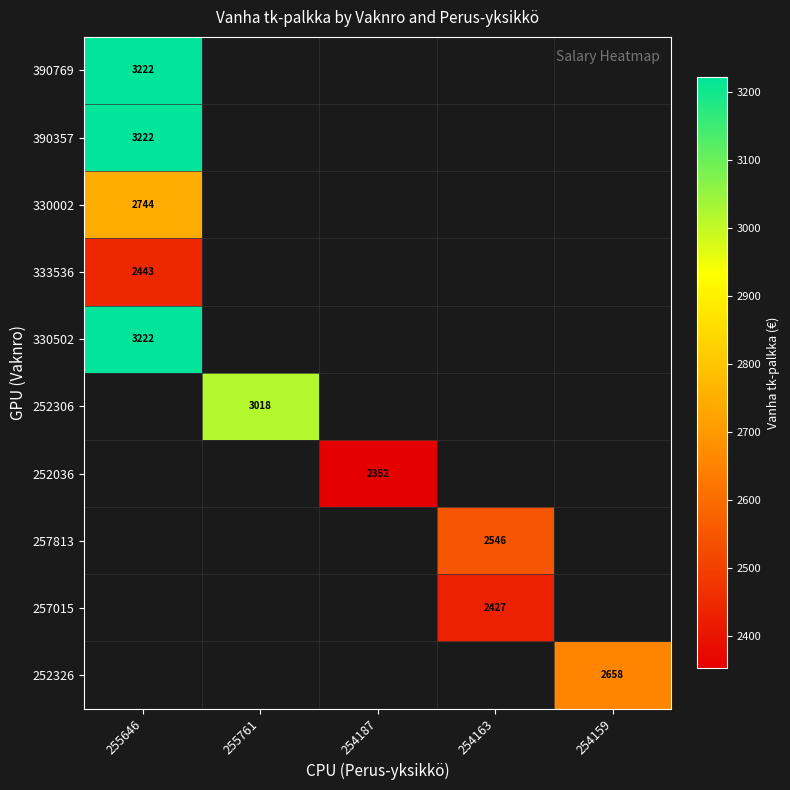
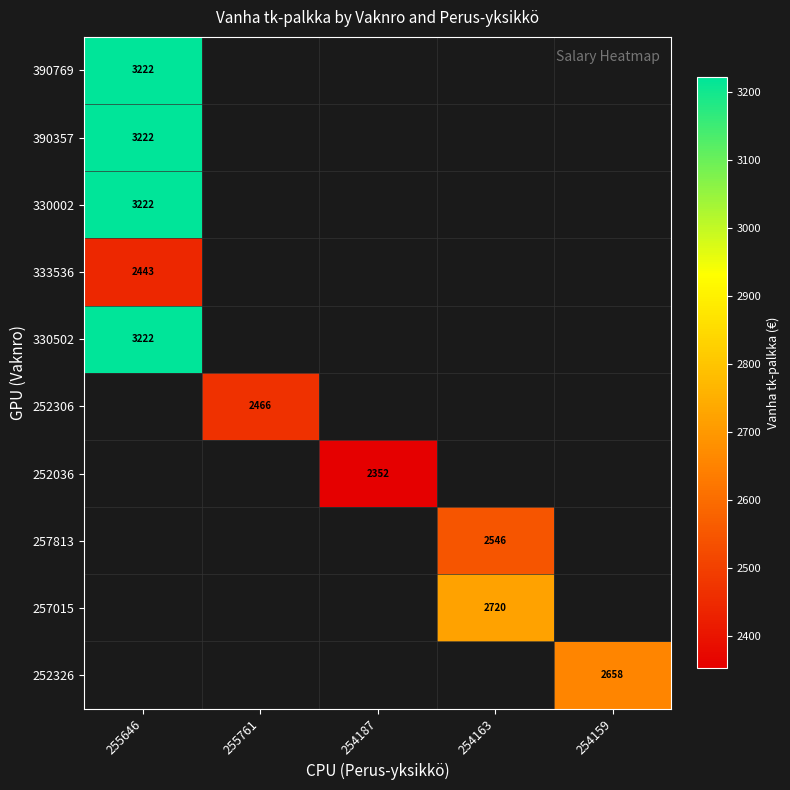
  {
    "390769": {
      "255646": 3222
    },
    "390357": {
      "255646": 3222
    },
    "330002": {
-     "255646": 2744
+     "255646": 3222
    },
    "333536": {
      "255646": 2443
    },
    "330502": {
      "255646": 3222
    },
    "252306": {
-     "255761": 3018
+     "255761": 2466
    },
    "252036": {
      "254187": 2352
    },
    "257813": {
      "254163": 2546
    },
    "257015": {
-     "254163": 2427
+     "254163": 2720
    },
    "252326": {
      "254159": 2658
    }
  }
